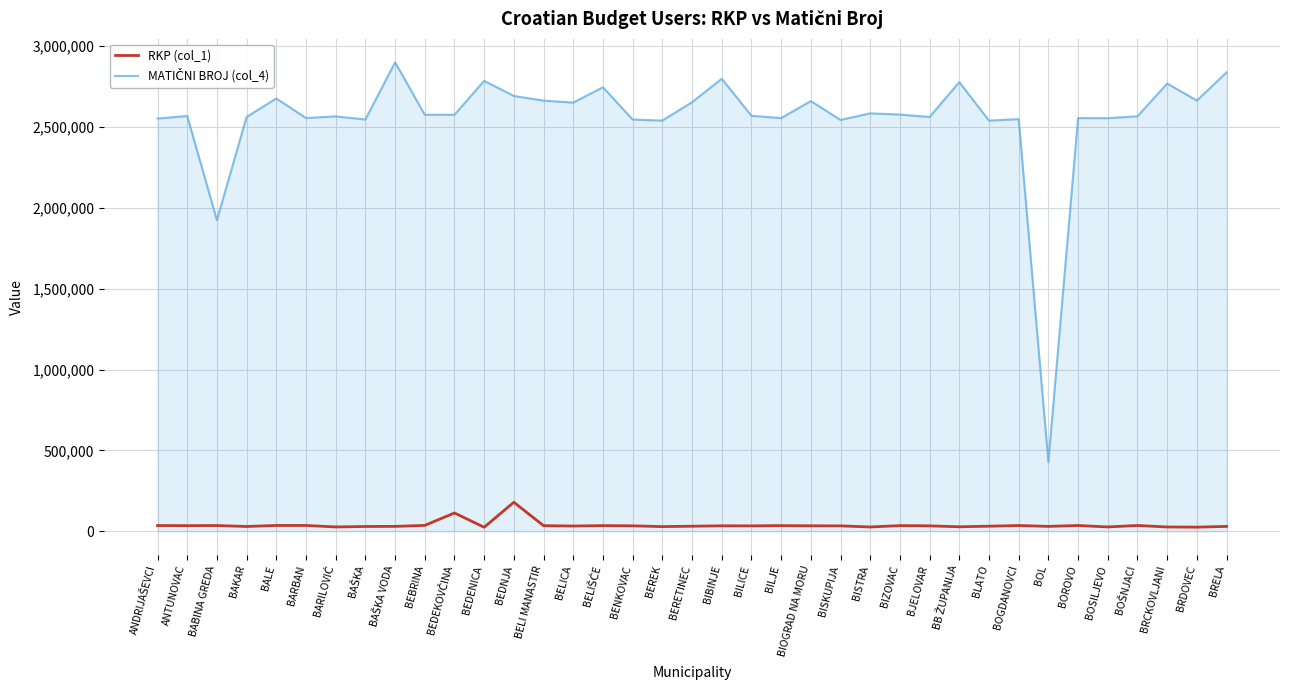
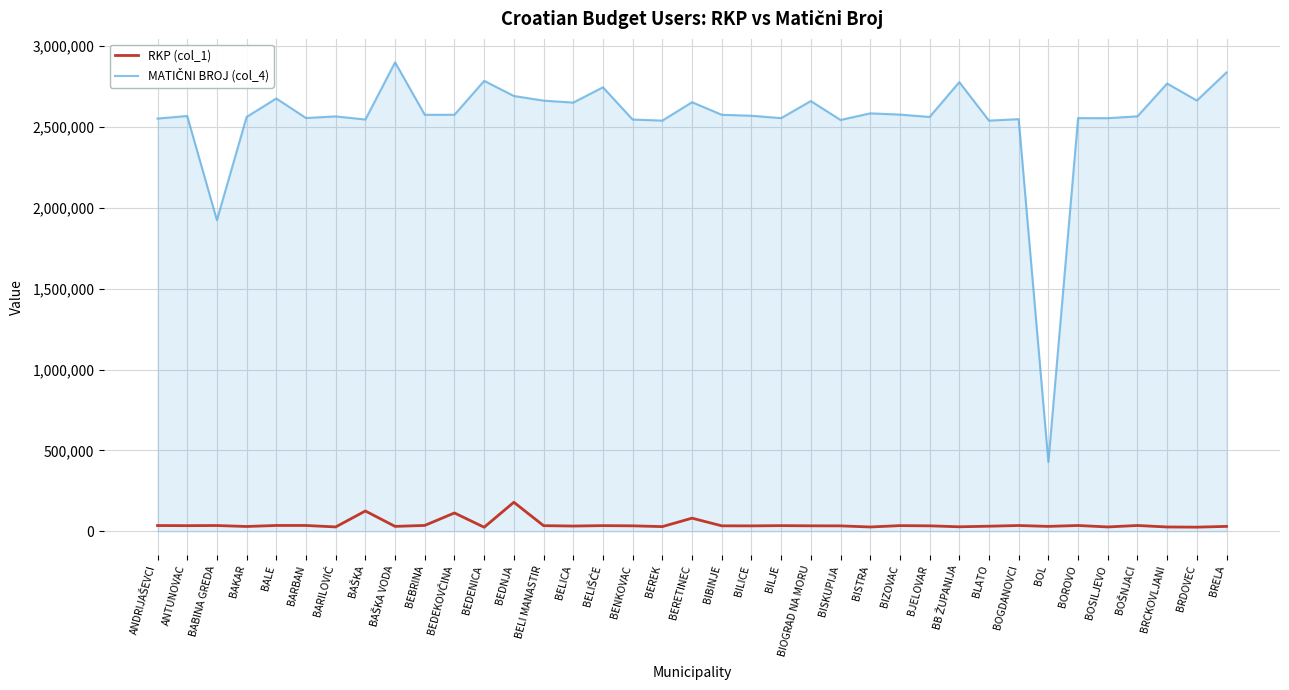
  {
    "RKP (col_1)": {
      "ANDRIJAŠEVCI": "40,000",
      "ANTUNOVAC": "40,000",
      "BABINA GREDA": "40,000",
      "BAKAR": "30,000",
      "BALE": "40,000",
      "BARBAN": "40,000",
      "BARILOVIĆ": "30,000",
-     "BAŠKA": "30,000",
+     "BAŠKA": "130,000",
      "BAŠKA VODA": "30,000",
      "BEBRINA": "40,000",
      "BEDEKOVČINA": "110,000",
      "BEDENICA": "30,000",
      "BEDNJA": "180,000",
      "BELI MANASTIR": "40,000",
      "BELICA": "30,000",
      "BELIŠĆE": "40,000",
      "BENKOVAC": "30,000",
      "BEREK": "30,000",
-     "BERETINEC": "30,000",
+     "BERETINEC": "80,000",
      "BIBINJE": "30,000",
      "BILICE": "30,000",
      "BILJE": "40,000",
      "BIOGRAD NA MORU": "30,000",
      "BISKUPIJA": "30,000",
      "BISTRA": "30,000",
      "BIZOVAC": "40,000",
      "BJELOVAR": "30,000",
      "BB ŽUPANIJA": "30,000",
      "BLATO": "30,000",
      "BOGDANOVCI": "40,000",
      "BOL": "30,000",
      "BOROVO": "40,000",
      "BOSILJEVO": "30,000",
      "BOŠNJACI": "40,000",
      "BRCKOVLJANI": "30,000",
      "BRDOVEC": "30,000",
      "BRELA": "30,000"
    },
    "MATIČNI BROJ (col_4)": {
      "ANDRIJAŠEVCI": "2,550,000",
      "ANTUNOVAC": "2,570,000",
      "BABINA GREDA": "1,920,000",
      "BAKAR": "2,560,000",
      "BALE": "2,680,000",
      "BARBAN": "2,560,000",
      "BARILOVIĆ": "2,570,000",
      "BAŠKA": "2,550,000",
      "BAŠKA VODA": "2,900,000",
      "BEBRINA": "2,580,000",
      "BEDEKOVČINA": "2,580,000",
      "BEDENICA": "2,790,000",
      "BEDNJA": "2,690,000",
      "BELI MANASTIR": "2,660,000",
      "BELICA": "2,650,000",
      "BELIŠĆE": "2,750,000",
      "BENKOVAC": "2,550,000",
      "BEREK": "2,540,000",
      "BERETINEC": "2,650,000",
-     "BIBINJE": "2,800,000",
+     "BIBINJE": "2,580,000",
      "BILICE": "2,570,000",
      "BILJE": "2,550,000",
      "BIOGRAD NA MORU": "2,660,000",
      "BISKUPIJA": "2,540,000",
      "BISTRA": "2,580,000",
      "BIZOVAC": "2,580,000",
      "BJELOVAR": "2,560,000",
      "BB ŽUPANIJA": "2,780,000",
      "BLATO": "2,540,000",
      "BOGDANOVCI": "2,550,000",
      "BOL": "430,000",
      "BOROVO": "2,550,000",
      "BOSILJEVO": "2,550,000",
      "BOŠNJACI": "2,570,000",
      "BRCKOVLJANI": "2,770,000",
      "BRDOVEC": "2,660,000",
      "BRELA": "2,840,000"
    }
  }
